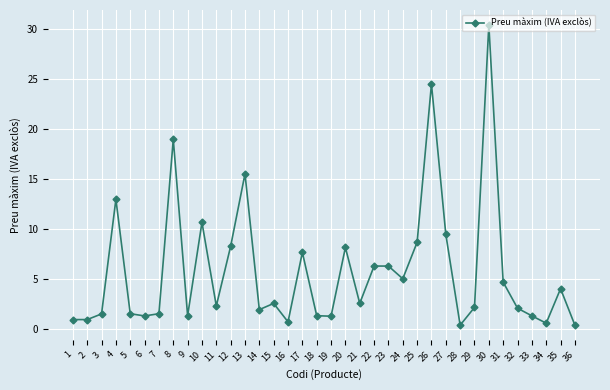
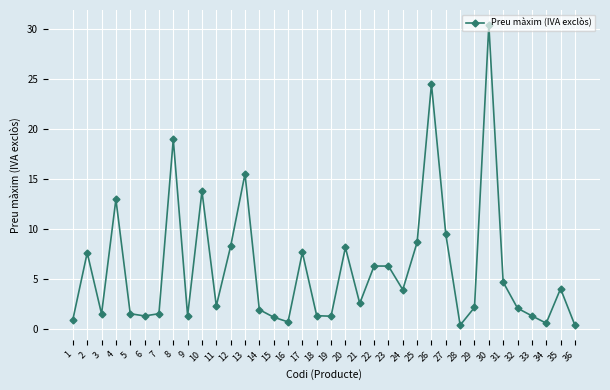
  {
    "1": 1,
-   "2": 1,
+   "2": 8,
    "3": 1,
    "4": 13,
    "5": 2,
    "6": 1,
    "7": 2,
    "8": 19,
    "9": 1,
-   "10": 11,
+   "10": 14,
    "11": 2,
    "12": 8,
    "13": 16,
    "14": 2,
-   "15": 3,
+   "15": 1,
    "16": 1,
    "17": 8,
    "18": 1,
    "19": 1,
    "20": 8,
    "21": 3,
    "22": 6,
    "23": 6,
-   "24": 5,
+   "24": 4,
    "25": 9,
    "26": 24,
    "27": 9,
    "28": 0,
    "29": 2,
    "31": 5,
    "32": 2,
    "33": 1,
    "34": 1,
    "35": 4,
    "36": 0
  }
